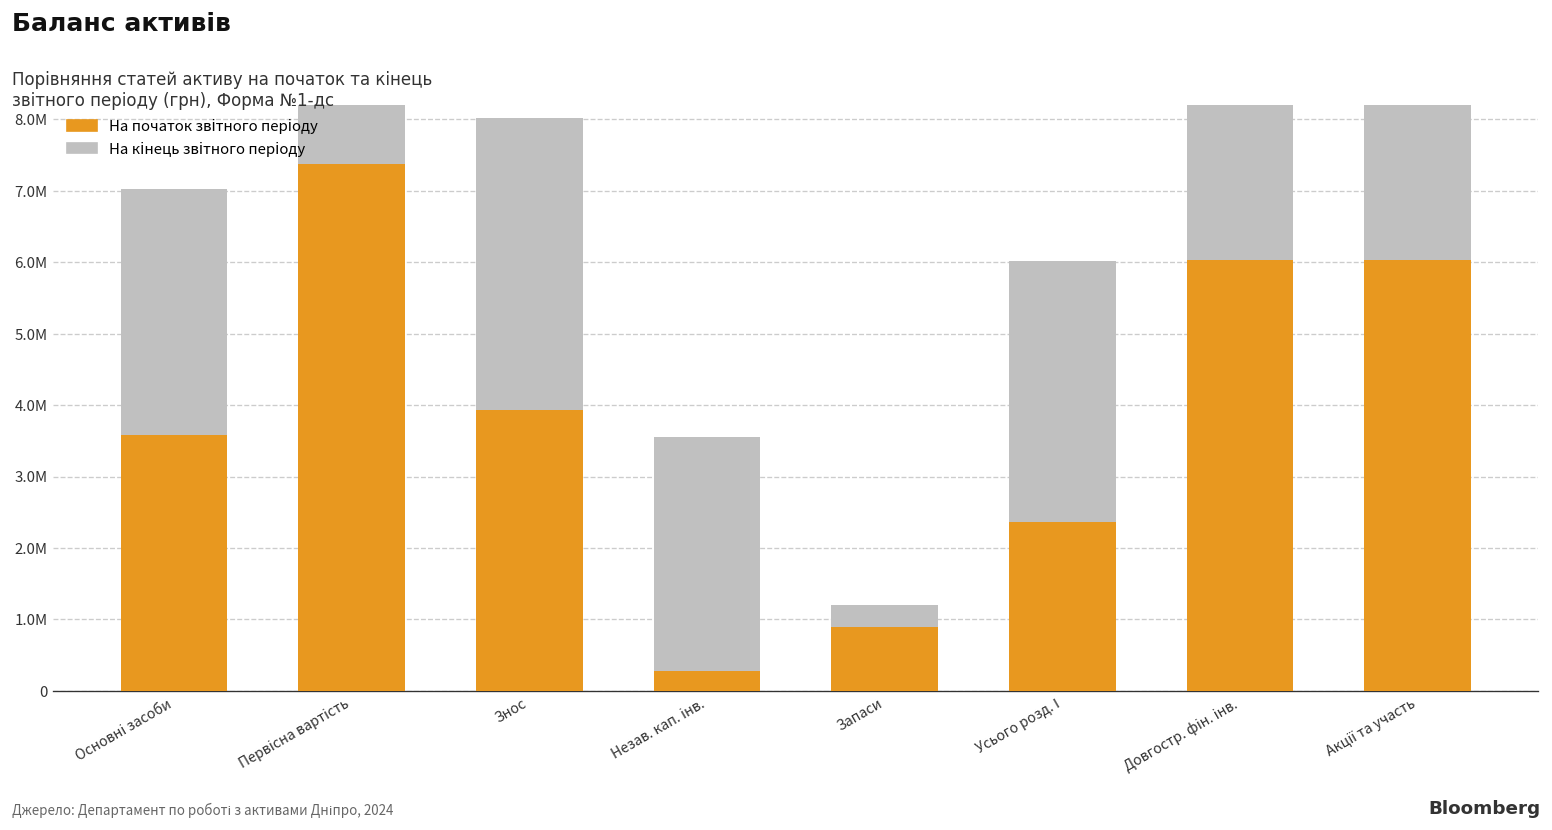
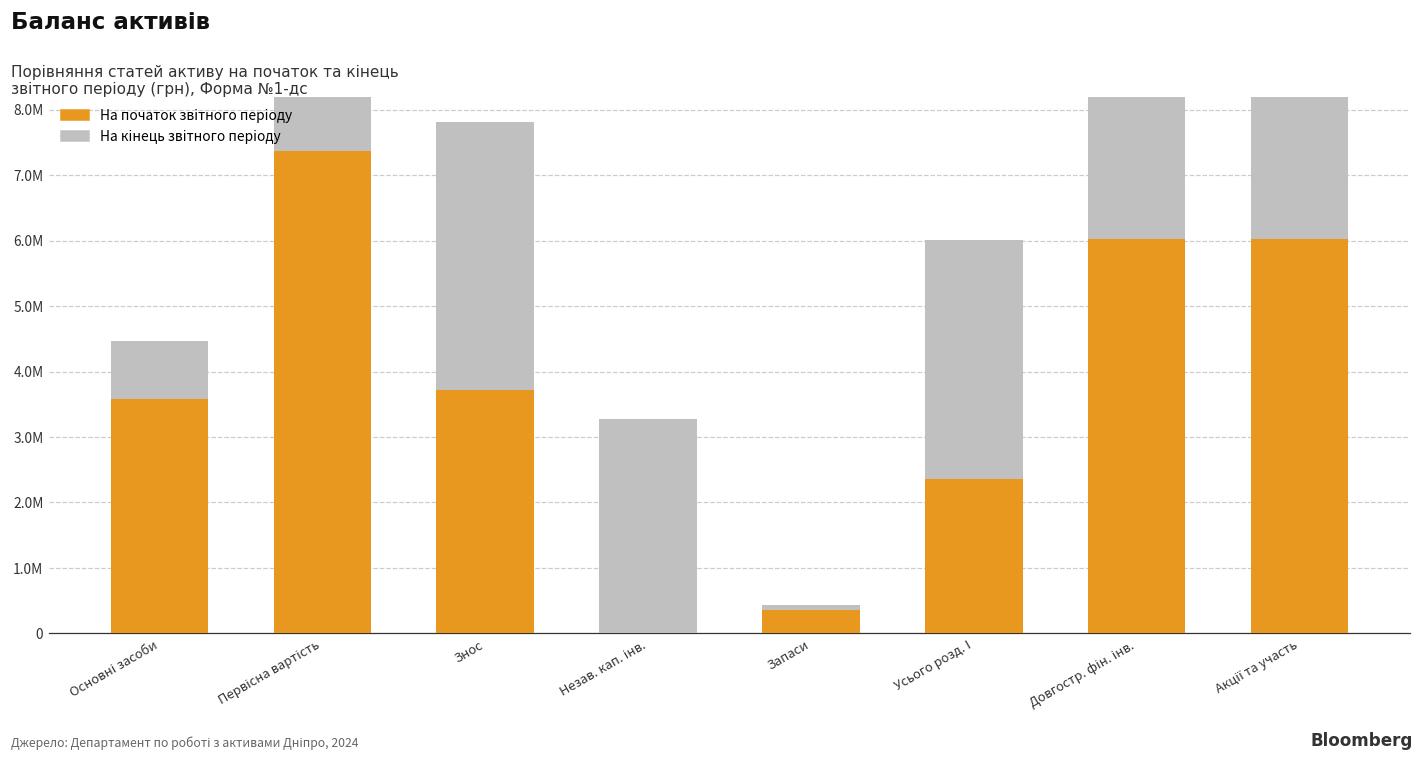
  {
    "На початок звітного періоду": {
      "Основні засоби": 3600000,
      "Первісна вартість": 7400000,
-     "Знос": 3900000,
-     "Незав. кап. інв.": 300000,
-     "Запаси": 900000,
+     "Знос": 3700000,
+     "Незав. кап. інв.": 0,
+     "Запаси": 400000,
      "Усього розд. І": 2400000,
      "Довгостр. фін. інв.": 6000000,
      "Акції та участь": 6000000
    },
    "На кінець звітного періоду": {
-     "Основні засоби": 3400000,
+     "Основні засоби": 900000,
      "Знос": 4100000,
      "Незав. кап. інв.": 3300000,
-     "Запаси": 300000,
+     "Запаси": 100000,
      "Усього розд. І": 3700000
    }
  }
